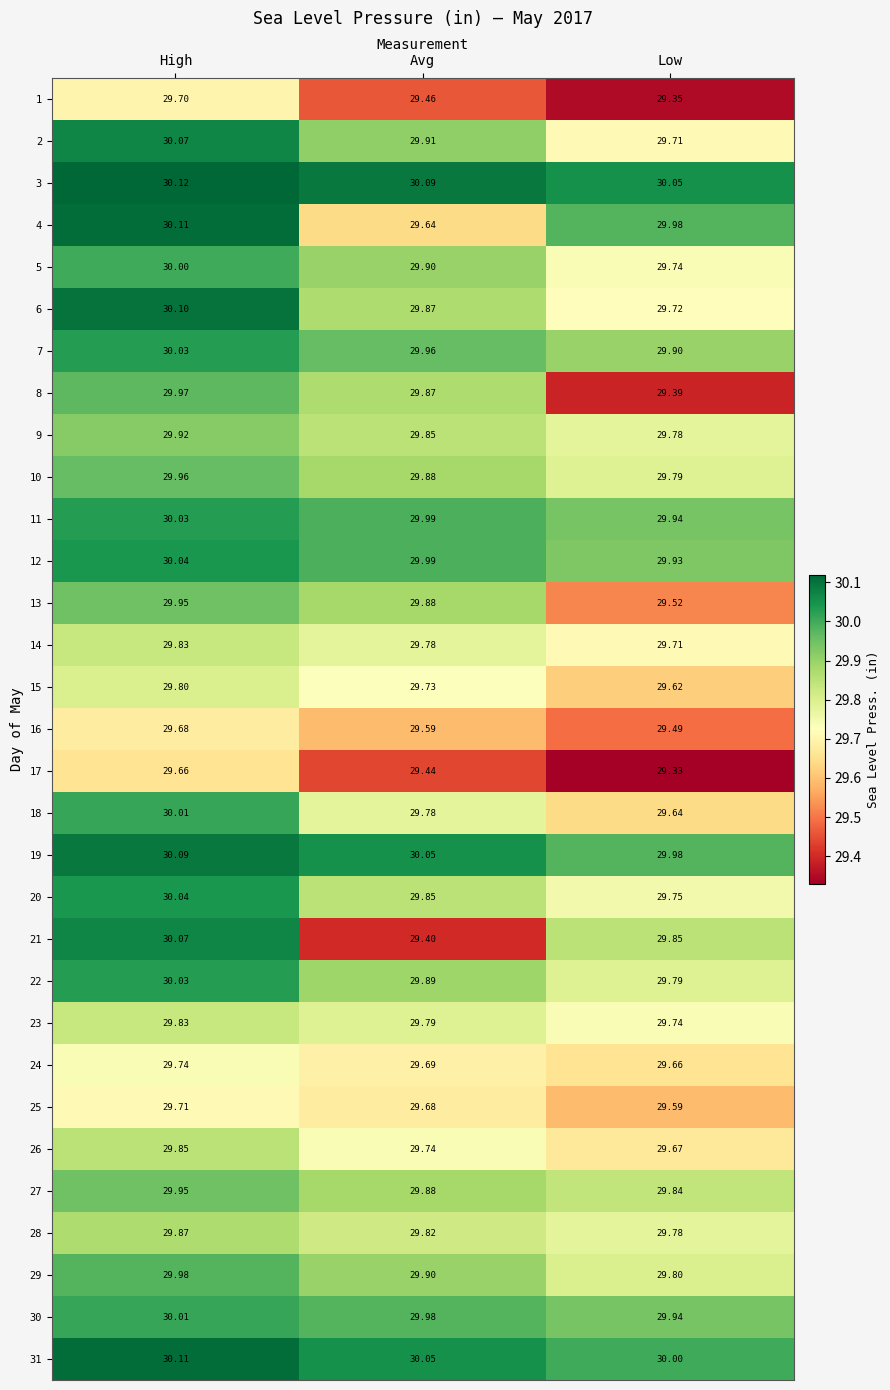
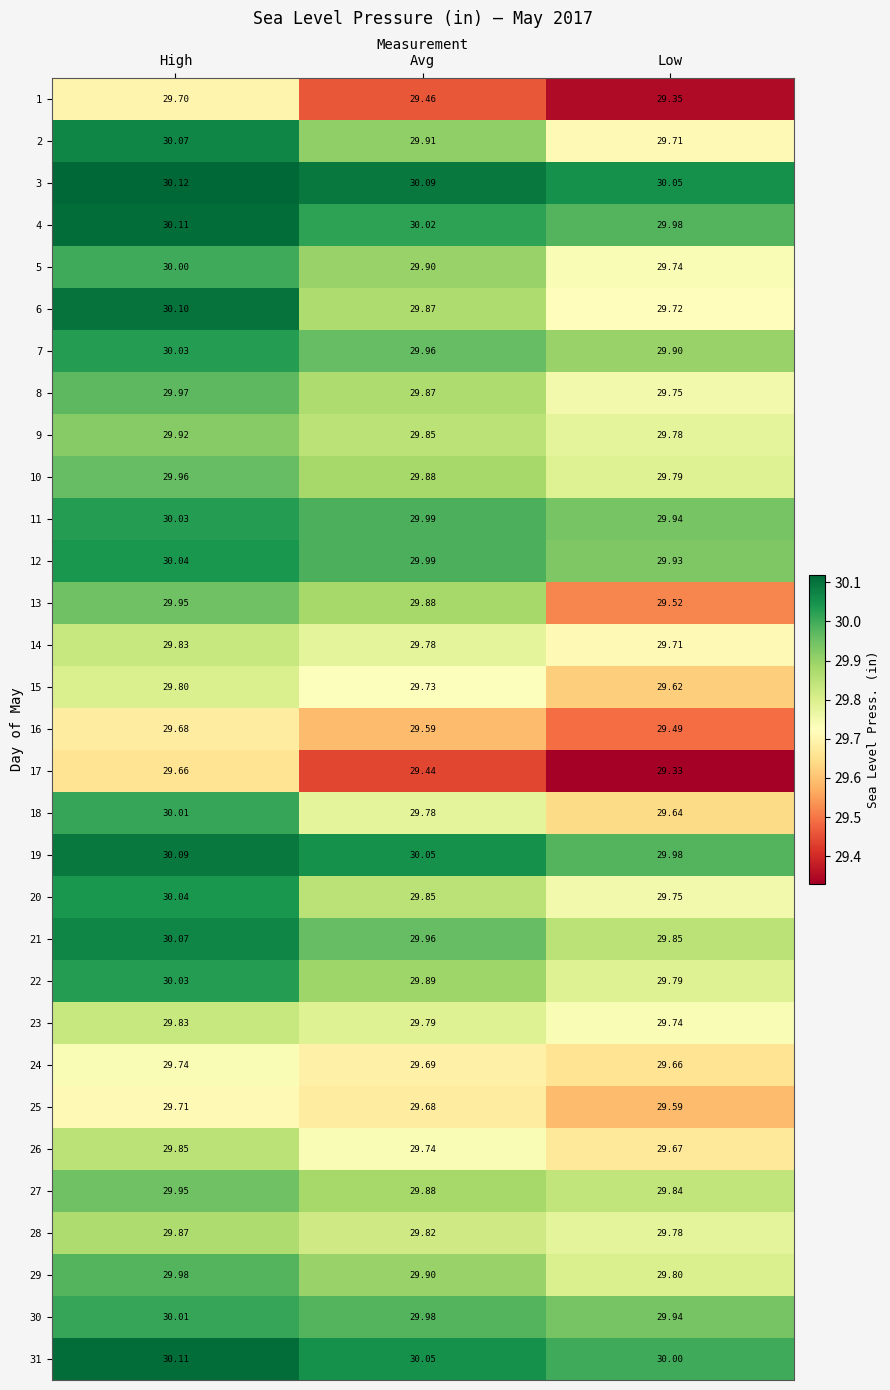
  {
    "1": {
      "High": 29.70,
      "Avg": 29.46,
      "Low": 29.35
    },
    "2": {
      "High": 30.07,
      "Avg": 29.91,
      "Low": 29.71
    },
    "3": {
      "High": 30.12,
      "Avg": 30.09,
      "Low": 30.05
    },
    "4": {
      "High": 30.11,
-     "Avg": 29.64,
+     "Avg": 30.02,
      "Low": 29.98
    },
    "5": {
      "High": 30.00,
      "Avg": 29.90,
      "Low": 29.74
    },
    "6": {
      "High": 30.10,
      "Avg": 29.87,
      "Low": 29.72
    },
    "7": {
      "High": 30.03,
      "Avg": 29.96,
      "Low": 29.90
    },
    "8": {
      "High": 29.97,
      "Avg": 29.87,
-     "Low": 29.39
+     "Low": 29.75
    },
    "9": {
      "High": 29.92,
      "Avg": 29.85,
      "Low": 29.78
    },
    "10": {
      "High": 29.96,
      "Avg": 29.88,
      "Low": 29.79
    },
    "11": {
      "High": 30.03,
      "Avg": 29.99,
      "Low": 29.94
    },
    "12": {
      "High": 30.04,
      "Avg": 29.99,
      "Low": 29.93
    },
    "13": {
      "High": 29.95,
      "Avg": 29.88,
      "Low": 29.52
    },
    "14": {
      "High": 29.83,
      "Avg": 29.78,
      "Low": 29.71
    },
    "15": {
      "High": 29.80,
      "Avg": 29.73,
      "Low": 29.62
    },
    "16": {
      "High": 29.68,
      "Avg": 29.59,
      "Low": 29.49
    },
    "17": {
      "High": 29.66,
      "Avg": 29.44,
      "Low": 29.33
    },
    "18": {
      "High": 30.01,
      "Avg": 29.78,
      "Low": 29.64
    },
    "19": {
      "High": 30.09,
      "Avg": 30.05,
      "Low": 29.98
    },
    "20": {
      "High": 30.04,
      "Avg": 29.85,
      "Low": 29.75
    },
    "21": {
      "High": 30.07,
-     "Avg": 29.40,
+     "Avg": 29.96,
      "Low": 29.85
    },
    "22": {
      "High": 30.03,
      "Avg": 29.89,
      "Low": 29.79
    },
    "23": {
      "High": 29.83,
      "Avg": 29.79,
      "Low": 29.74
    },
    "24": {
      "High": 29.74,
      "Avg": 29.69,
      "Low": 29.66
    },
    "25": {
      "High": 29.71,
      "Avg": 29.68,
      "Low": 29.59
    },
    "26": {
      "High": 29.85,
      "Avg": 29.74,
      "Low": 29.67
    },
    "27": {
      "High": 29.95,
      "Avg": 29.88,
      "Low": 29.84
    },
    "28": {
      "High": 29.87,
      "Avg": 29.82,
      "Low": 29.78
    },
    "29": {
      "High": 29.98,
      "Avg": 29.90,
      "Low": 29.80
    },
    "30": {
      "High": 30.01,
      "Avg": 29.98,
      "Low": 29.94
    },
    "31": {
      "High": 30.11,
      "Avg": 30.05,
      "Low": 30.00
    }
  }
